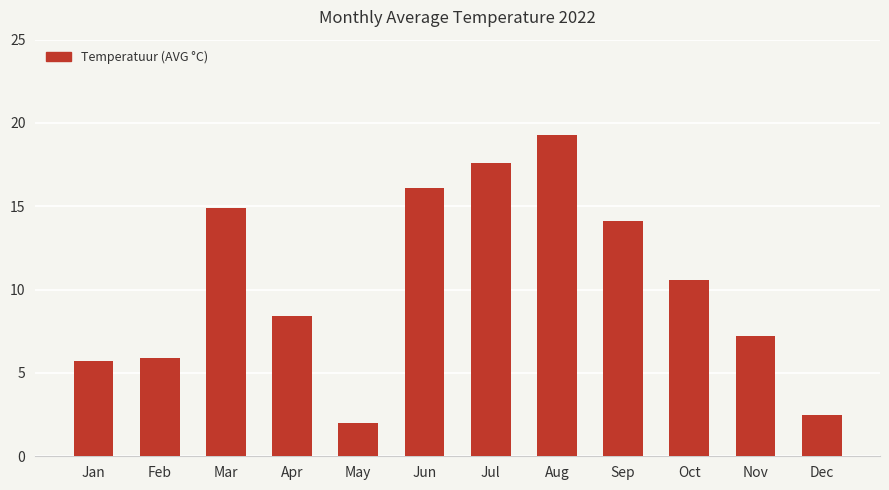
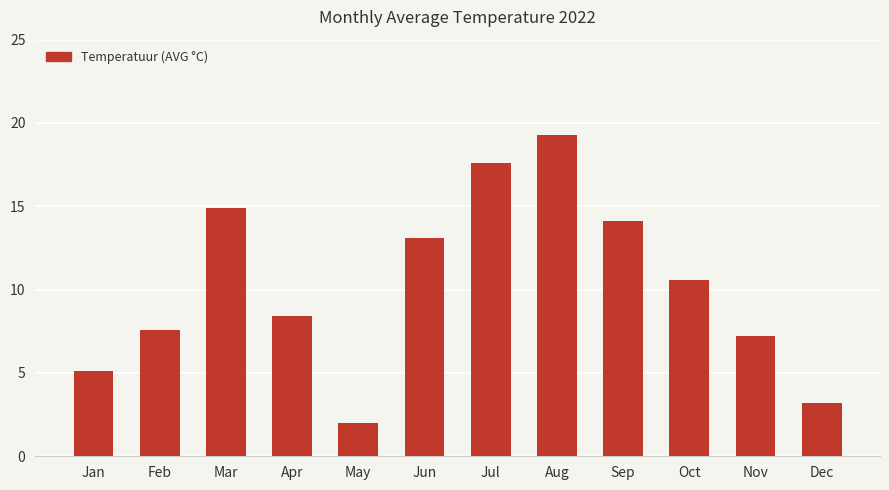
  {
-   "Jan": 5.7,
-   "Feb": 5.9,
+   "Jan": 5.1,
+   "Feb": 7.6,
    "Mar": 14.9,
    "Apr": 8.4,
    "May": 2.0,
-   "Jun": 16.1,
+   "Jun": 13.1,
    "Jul": 17.6,
    "Aug": 19.3,
    "Sep": 14.1,
    "Oct": 10.6,
    "Nov": 7.2,
-   "Dec": 2.5
+   "Dec": 3.2
  }
